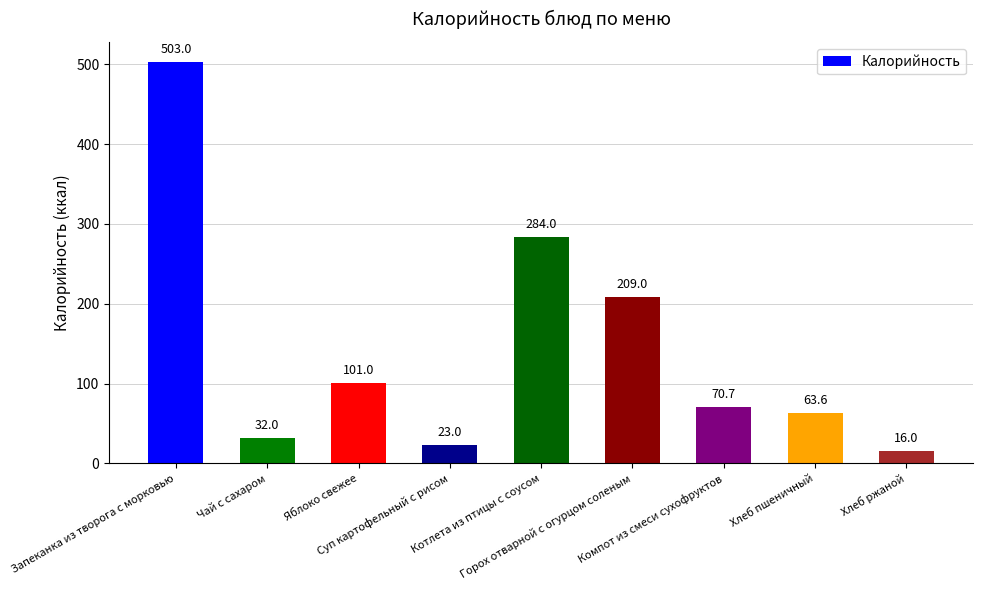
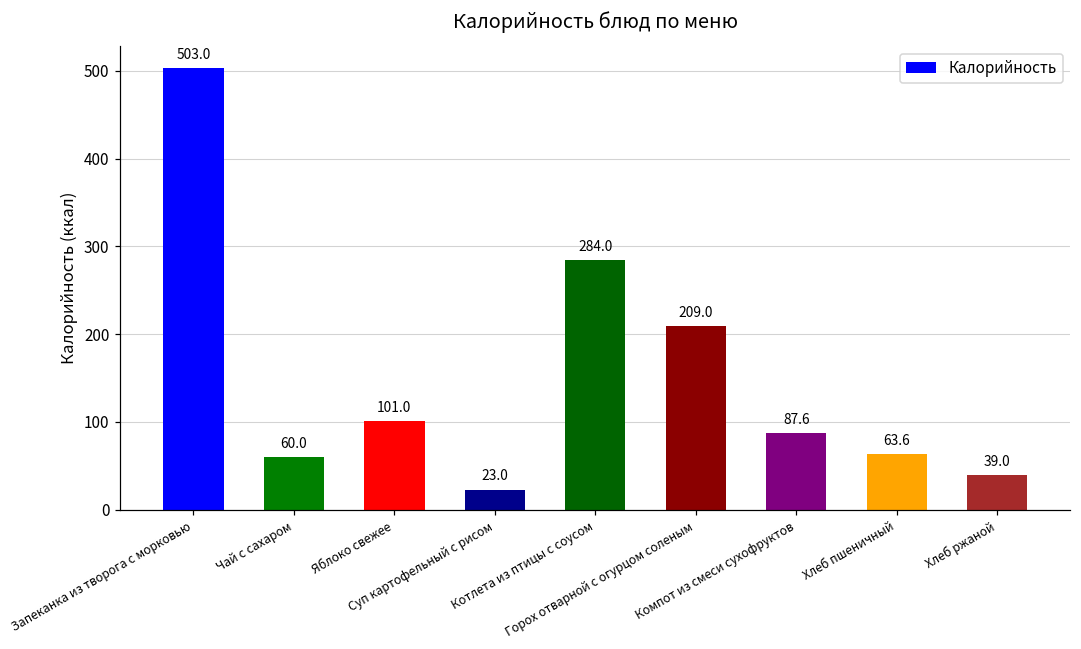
  {
    "Запеканка из творога с морковью": 503.0,
-   "Чай с сахаром": 32.0,
+   "Чай с сахаром": 60.0,
    "Яблоко свежее": 101.0,
    "Суп картофельный с рисом": 23.0,
    "Котлета из птицы с соусом": 284.0,
    "Горох отварной с огурцом соленым": 209.0,
-   "Компот из смеси сухофруктов": 70.7,
+   "Компот из смеси сухофруктов": 87.6,
    "Хлеб пшеничный": 63.6,
-   "Хлеб ржаной": 16.0
+   "Хлеб ржаной": 39.0
  }
